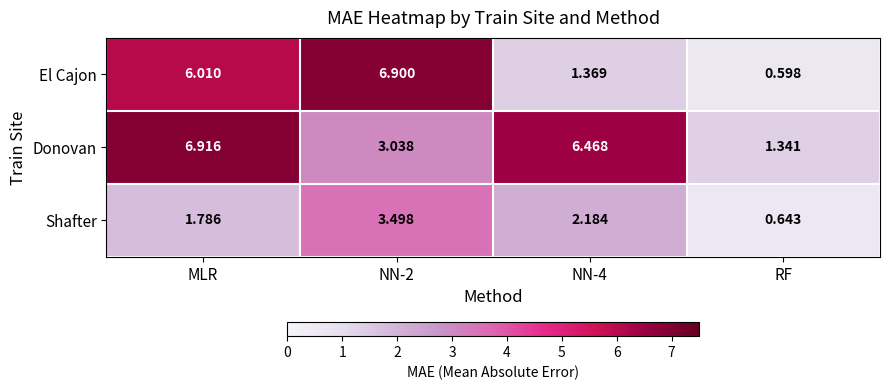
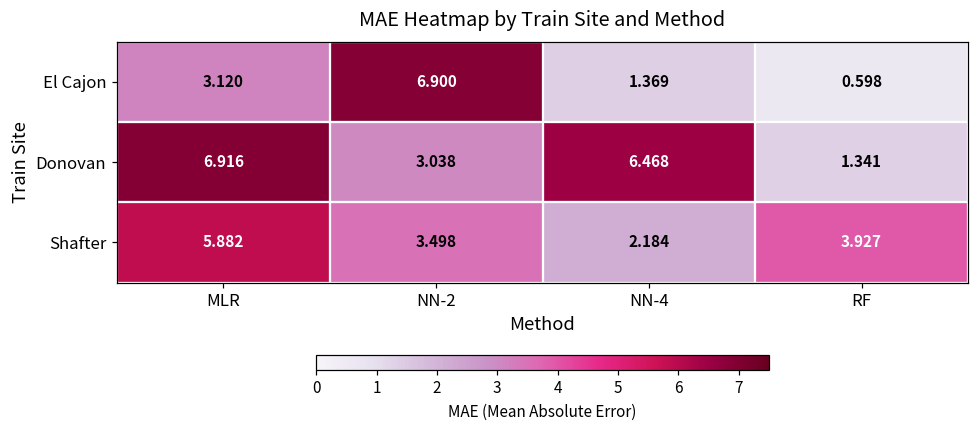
  {
    "El Cajon": {
-     "MLR": 6.010,
+     "MLR": 3.120,
      "NN-2": 6.900,
      "NN-4": 1.369,
      "RF": 0.598
    },
    "Donovan": {
      "MLR": 6.916,
      "NN-2": 3.038,
      "NN-4": 6.468,
      "RF": 1.341
    },
    "Shafter": {
-     "MLR": 1.786,
+     "MLR": 5.882,
      "NN-2": 3.498,
      "NN-4": 2.184,
-     "RF": 0.643
+     "RF": 3.927
    }
  }
